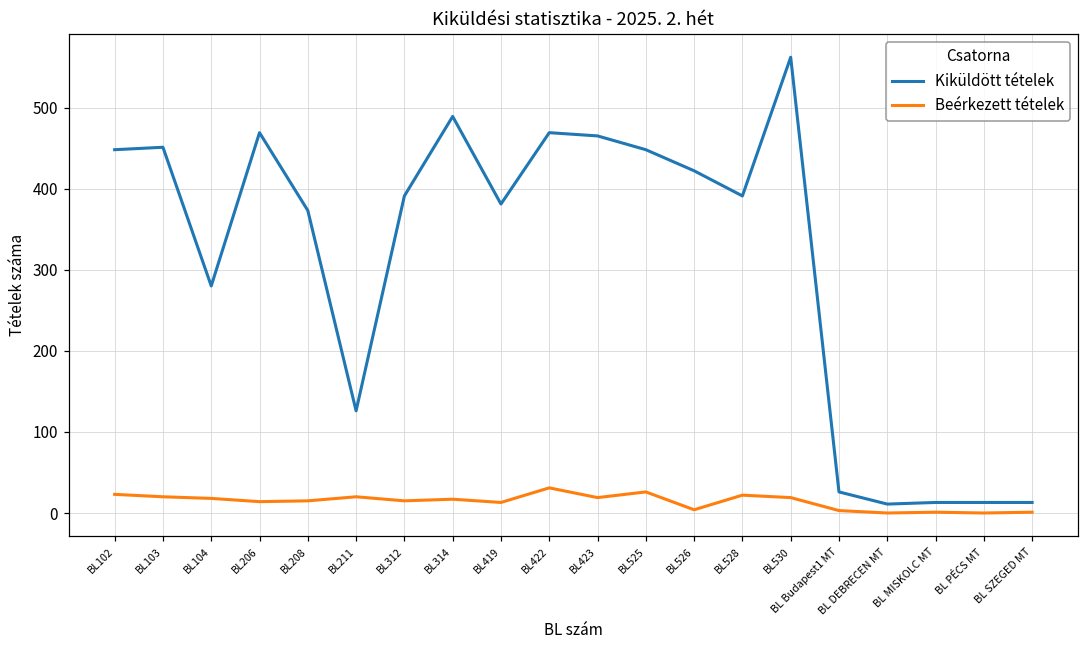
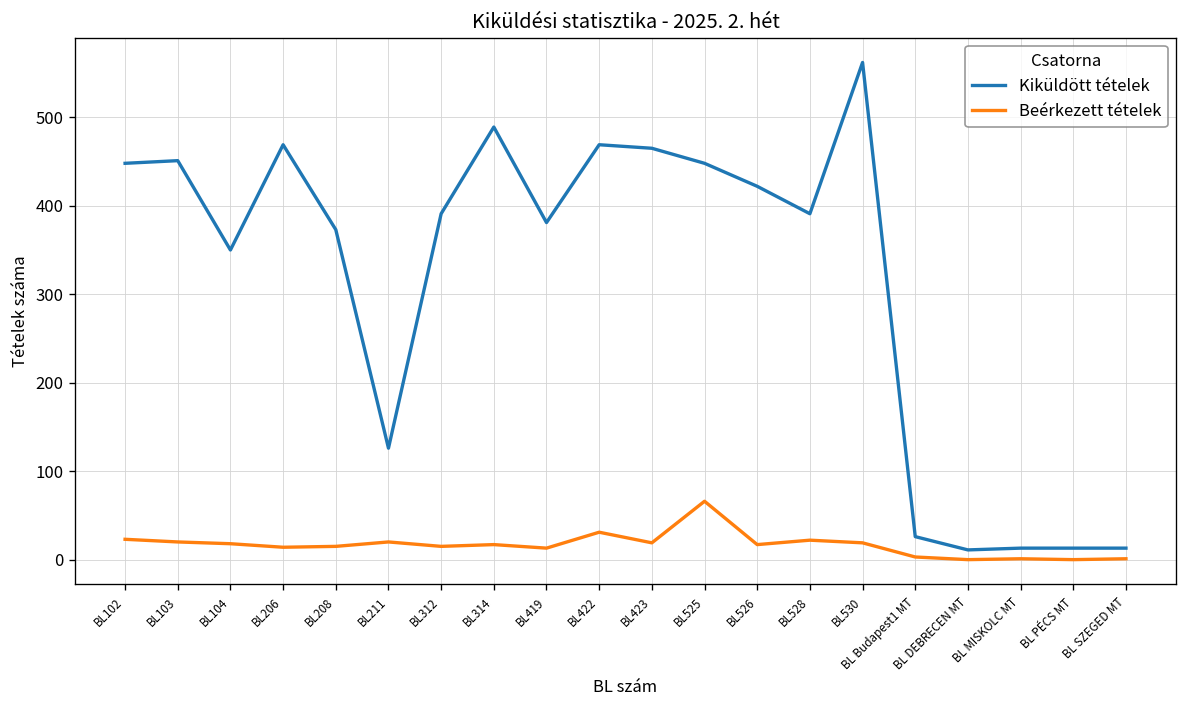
  {
    "Kiküldött tételek": {
      "BL102": 450,
      "BL103": 450,
-     "BL104": 280,
+     "BL104": 350,
      "BL206": 470,
      "BL208": 370,
      "BL211": 130,
      "BL312": 390,
      "BL314": 490,
      "BL419": 380,
      "BL422": 470,
      "BL423": 470,
      "BL525": 450,
      "BL526": 420,
      "BL528": 390,
      "BL530": 560,
      "BL Budapest1 MT": 30,
      "BL DEBRECEN MT": 10,
      "BL MISKOLC MT": 10,
      "BL PÉCS MT": 10,
      "BL SZEGED MT": 10
    },
    "Beérkezett tételek": {
      "BL102": 20,
      "BL103": 20,
      "BL104": 20,
      "BL206": 10,
      "BL208": 20,
      "BL211": 20,
      "BL312": 20,
      "BL314": 20,
      "BL419": 10,
      "BL422": 30,
      "BL423": 20,
-     "BL525": 30,
-     "BL526": 0,
+     "BL525": 70,
+     "BL526": 20,
      "BL528": 20,
      "BL530": 20,
      "BL Budapest1 MT": 0,
      "BL DEBRECEN MT": 0,
      "BL MISKOLC MT": 0,
      "BL PÉCS MT": 0,
      "BL SZEGED MT": 0
    }
  }
